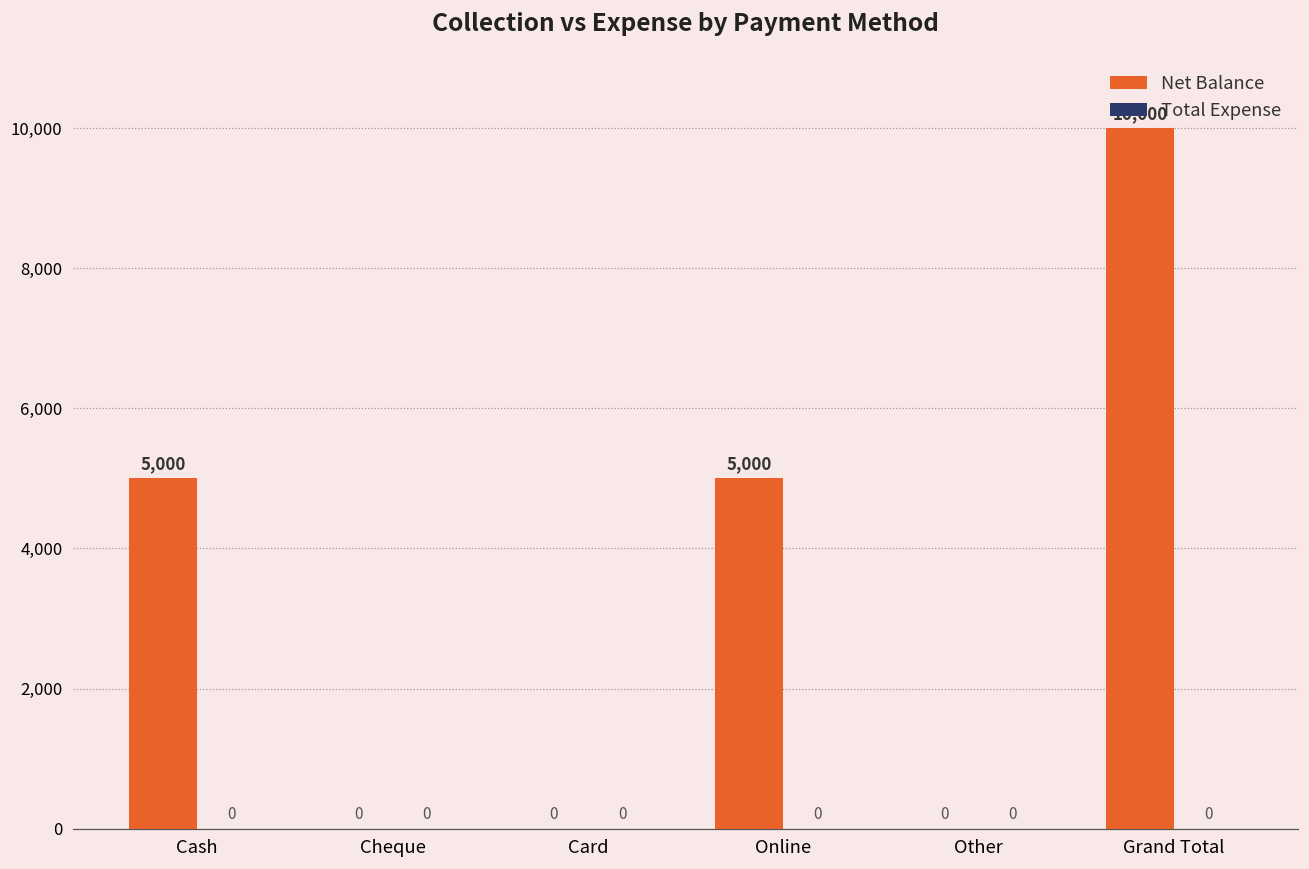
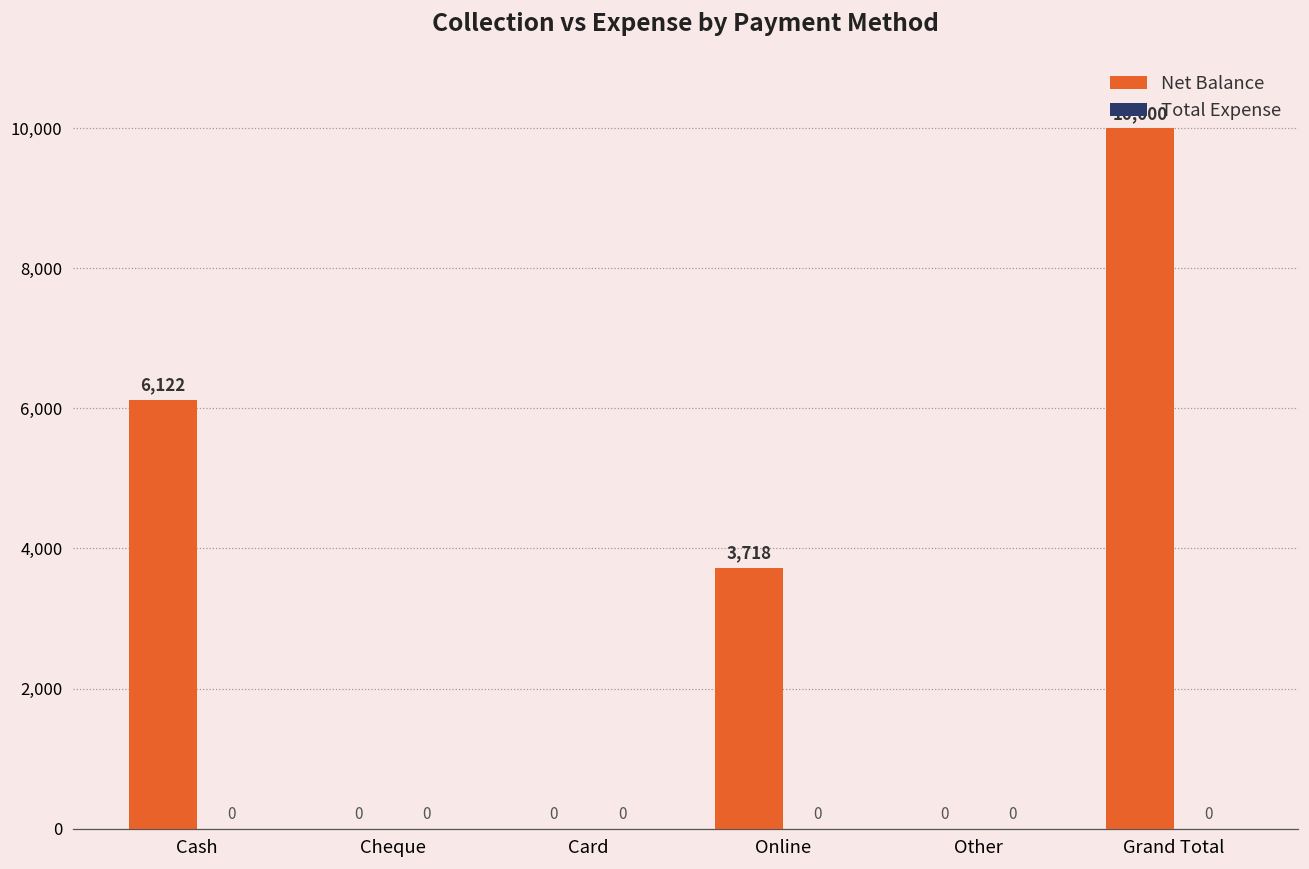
  {
    "Net Balance": {
-     "Cash": "5,000",
+     "Cash": "6,122",
      "Cheque": "0",
      "Card": "0",
-     "Online": "5,000",
+     "Online": "3,718",
      "Other": "0",
      "Grand Total": "10,000"
    },
    "Total Expense": {
      "Cash": "0",
      "Cheque": "0",
      "Card": "0",
      "Online": "0",
      "Other": "0",
      "Grand Total": "0"
    }
  }
